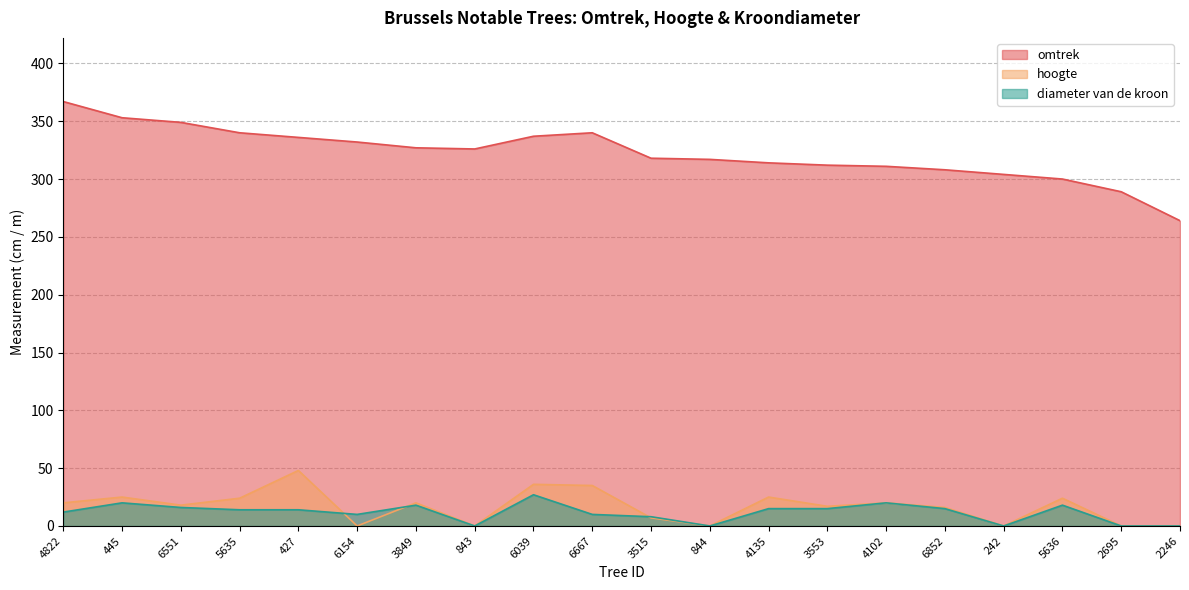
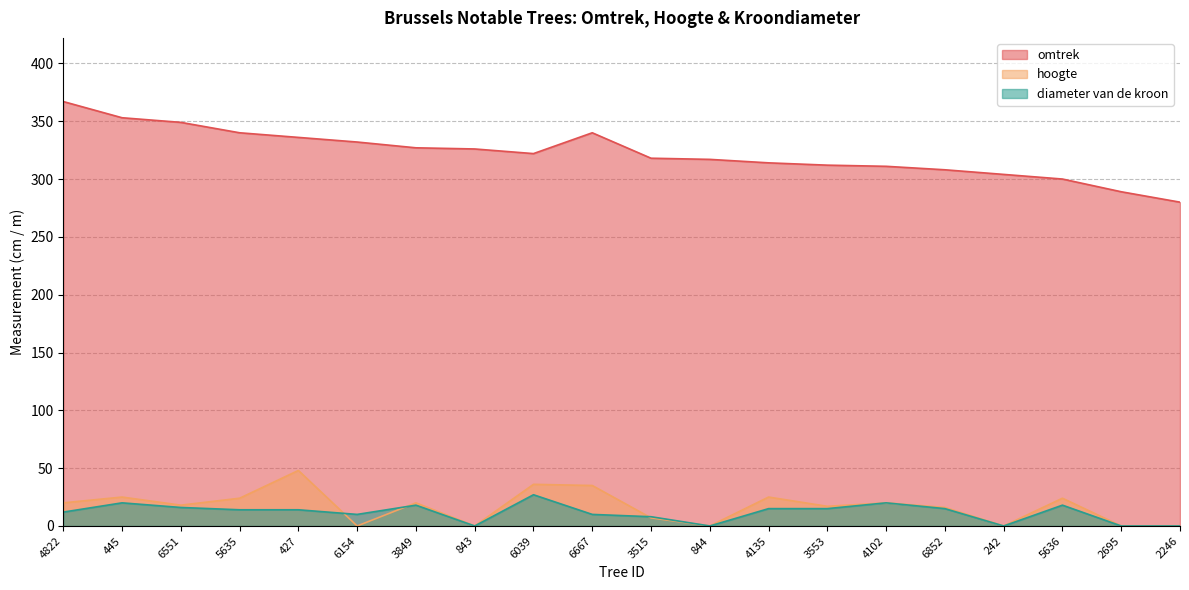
  {
    "omtrek": {
      "4822": 367,
      "445": 353,
      "6551": 349,
      "5635": 340,
      "427": 336,
      "6154": 332,
      "3849": 327,
      "843": 326,
-     "6039": 337,
+     "6039": 322,
      "6667": 340,
      "3515": 318,
      "844": 317,
      "4135": 314,
      "3553": 312,
      "4102": 311,
      "6852": 308,
      "242": 304,
      "5636": 300,
      "2695": 289,
-     "2246": 264
+     "2246": 280
    },
    "hoogte": {
      "4822": 20,
      "445": 25,
      "5635": 24,
      "427": 48,
      "6154": 0,
      "6039": 36,
      "6667": 35,
      "4135": 25,
      "5636": 24
    },
    "diameter van de kroon": {
      "4822": 12,
      "445": 20,
      "5635": 14,
      "427": 14,
      "6154": 10,
      "6039": 27,
      "6667": 10,
      "4135": 15,
      "5636": 18
    }
  }
